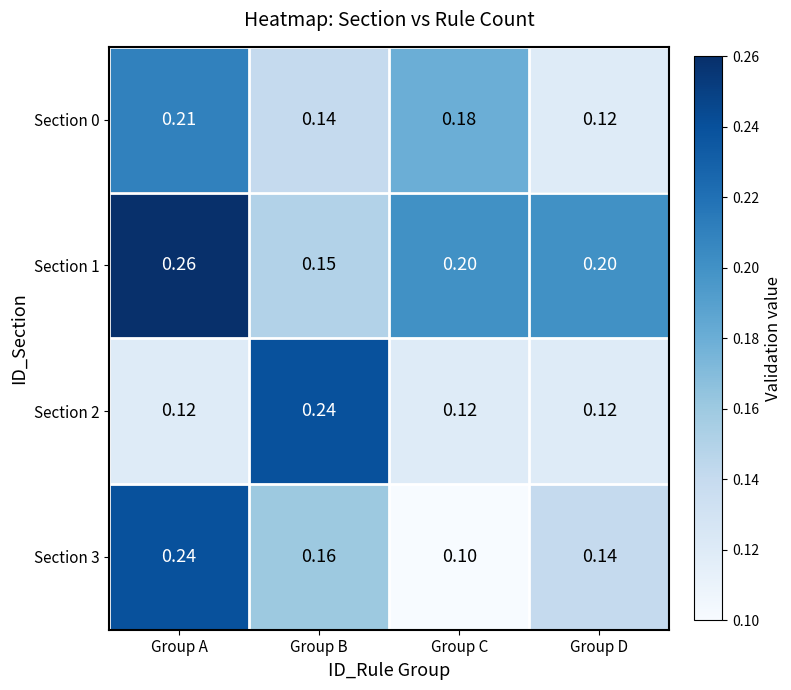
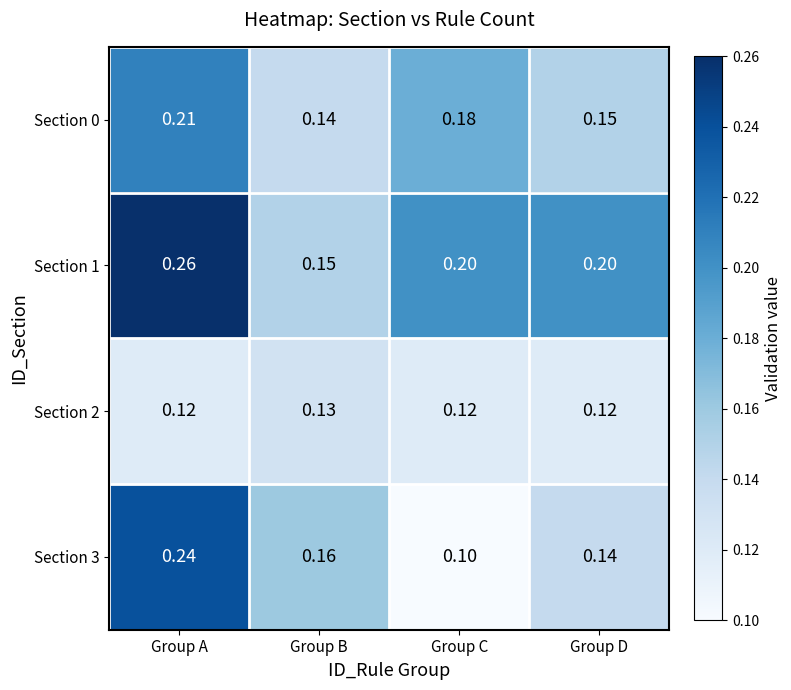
  {
    "Section 0": {
      "Group A": 0.21,
      "Group B": 0.14,
      "Group C": 0.18,
-     "Group D": 0.12
+     "Group D": 0.15
    },
    "Section 1": {
      "Group A": 0.26,
      "Group B": 0.15,
      "Group C": 0.20,
      "Group D": 0.20
    },
    "Section 2": {
      "Group A": 0.12,
-     "Group B": 0.24,
+     "Group B": 0.13,
      "Group C": 0.12,
      "Group D": 0.12
    },
    "Section 3": {
      "Group A": 0.24,
      "Group B": 0.16,
      "Group C": 0.10,
      "Group D": 0.14
    }
  }
